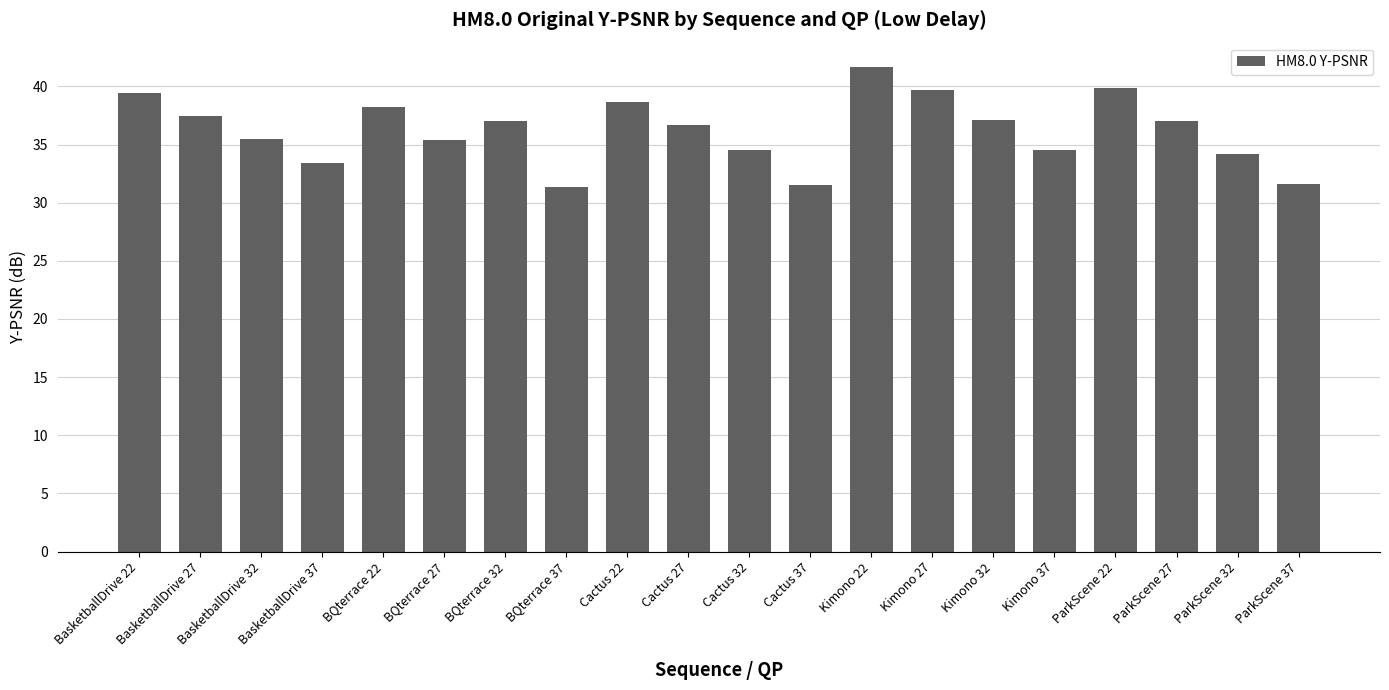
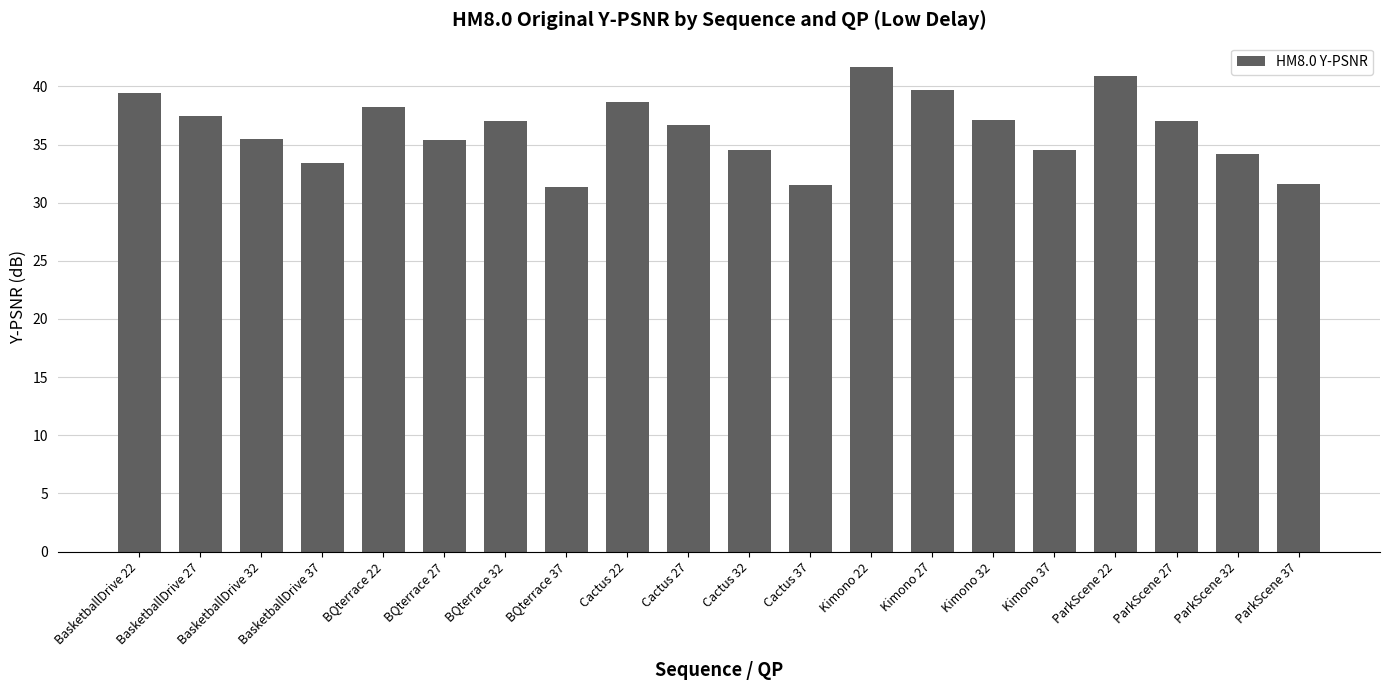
  {
    "BasketballDrive 22": 39.4,
    "BasketballDrive 27": 37.5,
    "BasketballDrive 32": 35.5,
    "BasketballDrive 37": 33.4,
    "BQterrace 22": 38.2,
    "BQterrace 27": 35.4,
    "BQterrace 32": 37.0,
    "BQterrace 37": 31.4,
    "Cactus 22": 38.7,
    "Cactus 27": 36.7,
    "Cactus 32": 34.6,
    "Cactus 37": 31.5,
    "Kimono 22": 41.7,
    "Kimono 27": 39.7,
    "Kimono 32": 37.1,
    "Kimono 37": 34.5,
-   "ParkScene 22": 39.9,
+   "ParkScene 22": 40.9,
    "ParkScene 27": 37.0,
    "ParkScene 32": 34.2,
    "ParkScene 37": 31.6
  }
